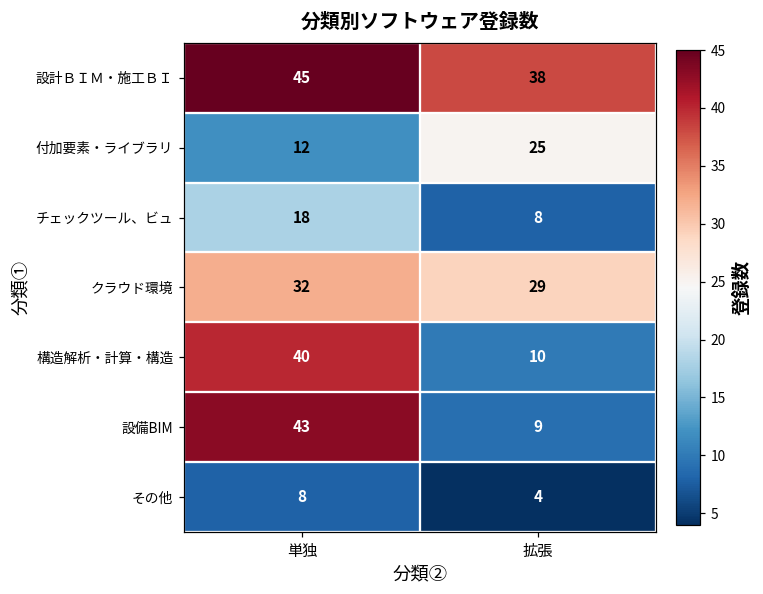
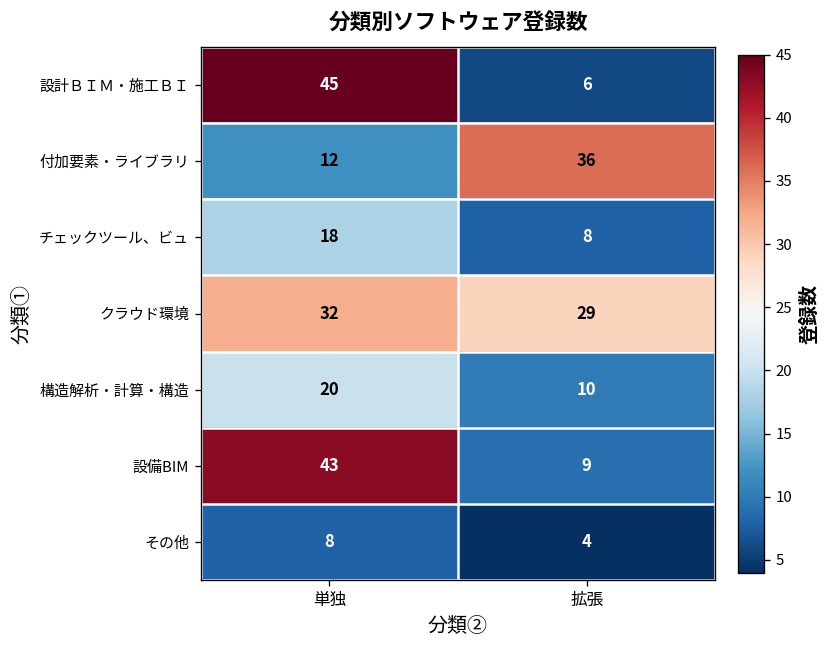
  {
    "設計ＢＩＭ・施工ＢＩ": {
      "単独": 45,
-     "拡張": 38
+     "拡張": 6
    },
    "付加要素・ライブラリ": {
      "単独": 12,
-     "拡張": 25
+     "拡張": 36
    },
    "チェックツール、ビュ": {
      "単独": 18,
      "拡張": 8
    },
    "クラウド環境": {
      "単独": 32,
      "拡張": 29
    },
    "構造解析・計算・構造": {
-     "単独": 40,
+     "単独": 20,
      "拡張": 10
    },
    "設備BIM": {
      "単独": 43,
      "拡張": 9
    },
    "その他": {
      "単独": 8,
      "拡張": 4
    }
  }
